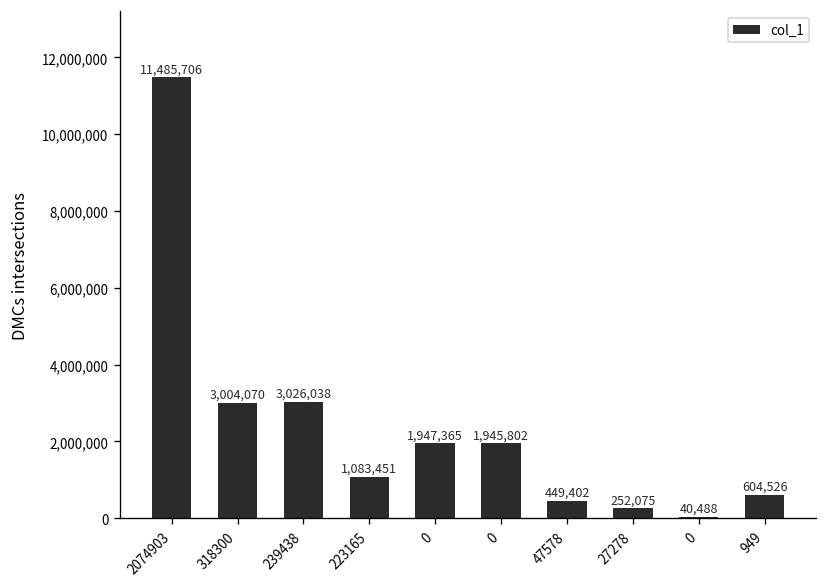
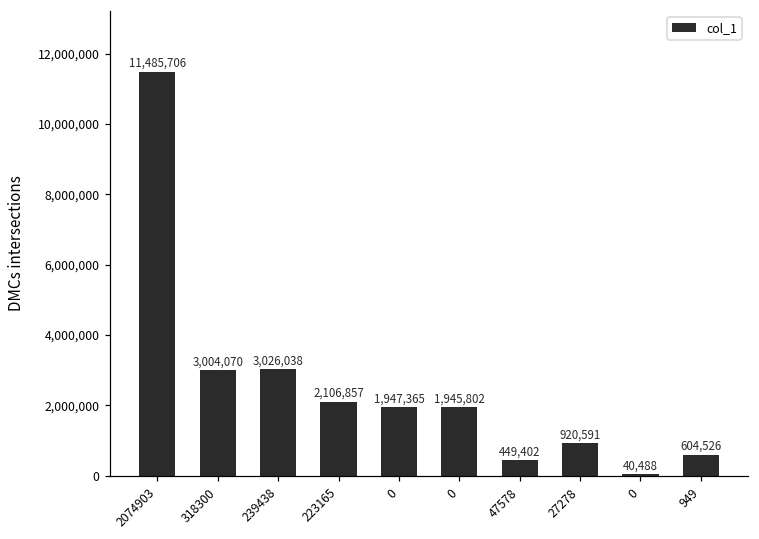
  {
    "2074903": "11,485,706",
    "318300": "3,004,070",
    "239438": "3,026,038",
-   "223165": "1,083,451",
+   "223165": "2,106,857",
    "47578": "449,402",
-   "27278": "252,075",
+   "27278": "920,591",
    "949": "604,526"
  }
